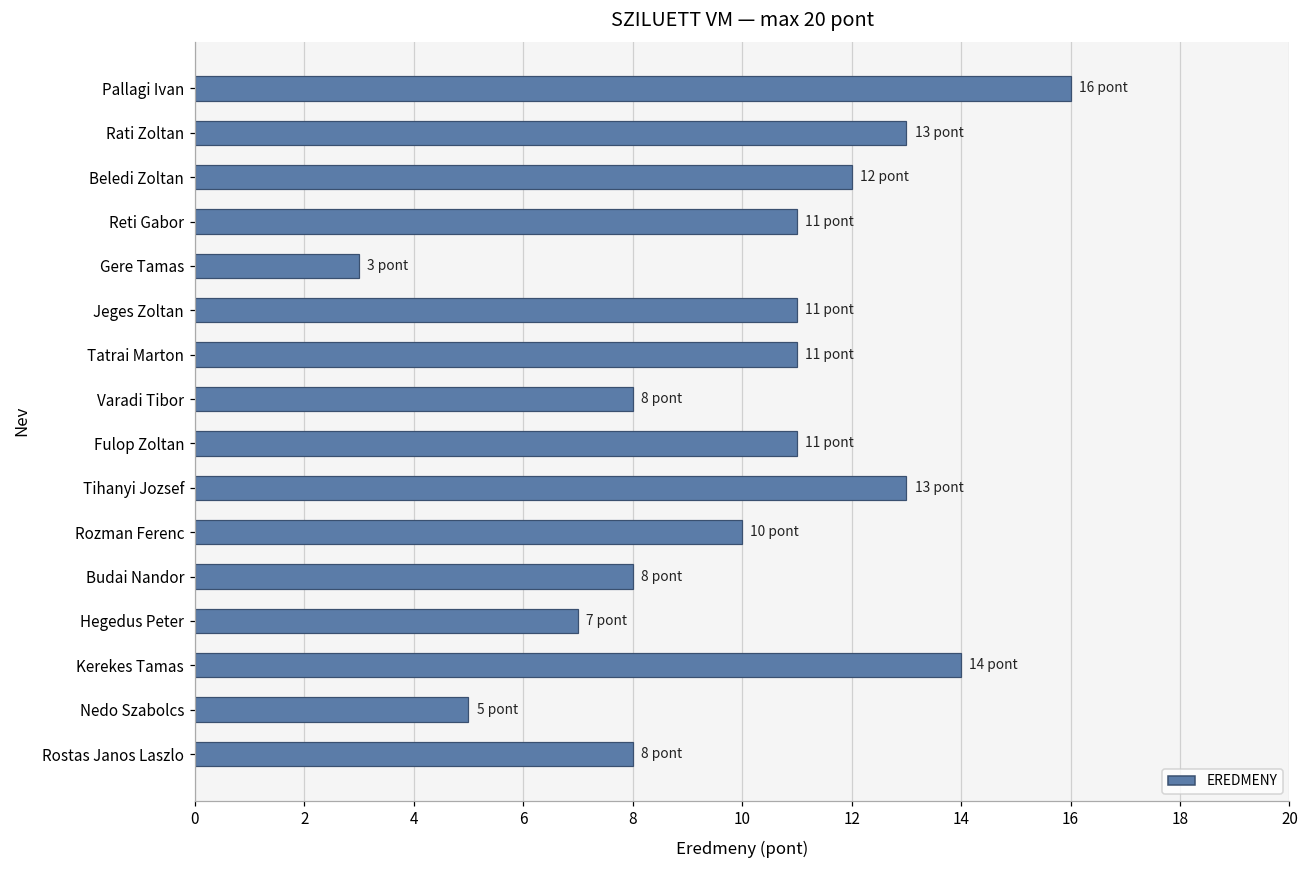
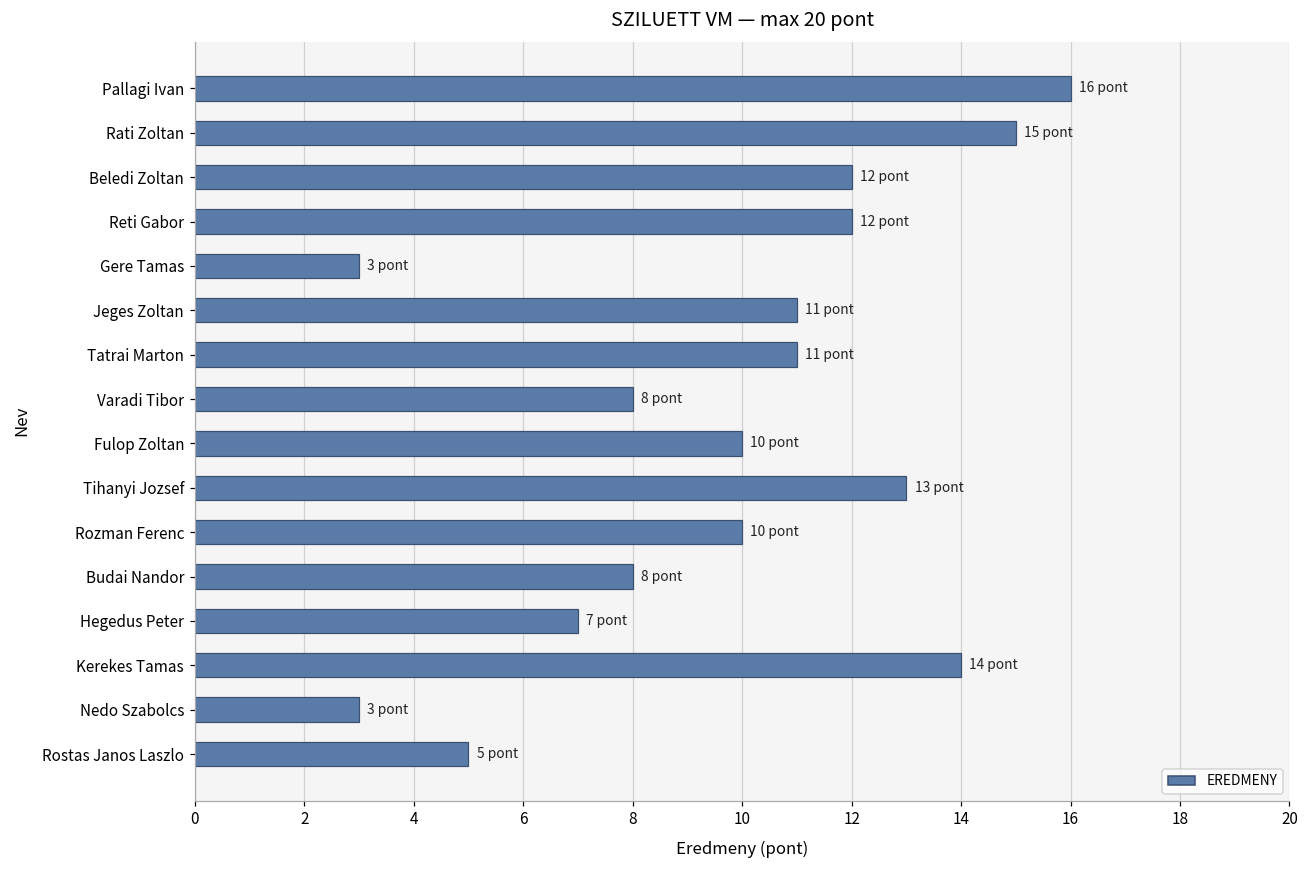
  {
    "Pallagi Ivan": 16,
-   "Rati Zoltan": 13,
+   "Rati Zoltan": 15,
    "Beledi Zoltan": 12,
-   "Reti Gabor": 11,
+   "Reti Gabor": 12,
    "Gere Tamas": 3,
    "Jeges Zoltan": 11,
    "Tatrai Marton": 11,
    "Varadi Tibor": 8,
-   "Fulop Zoltan": 11,
+   "Fulop Zoltan": 10,
    "Tihanyi Jozsef": 13,
    "Rozman Ferenc": 10,
    "Budai Nandor": 8,
    "Hegedus Peter": 7,
    "Kerekes Tamas": 14,
-   "Nedo Szabolcs": 5,
-   "Rostas Janos Laszlo": 8
+   "Nedo Szabolcs": 3,
+   "Rostas Janos Laszlo": 5
  }
